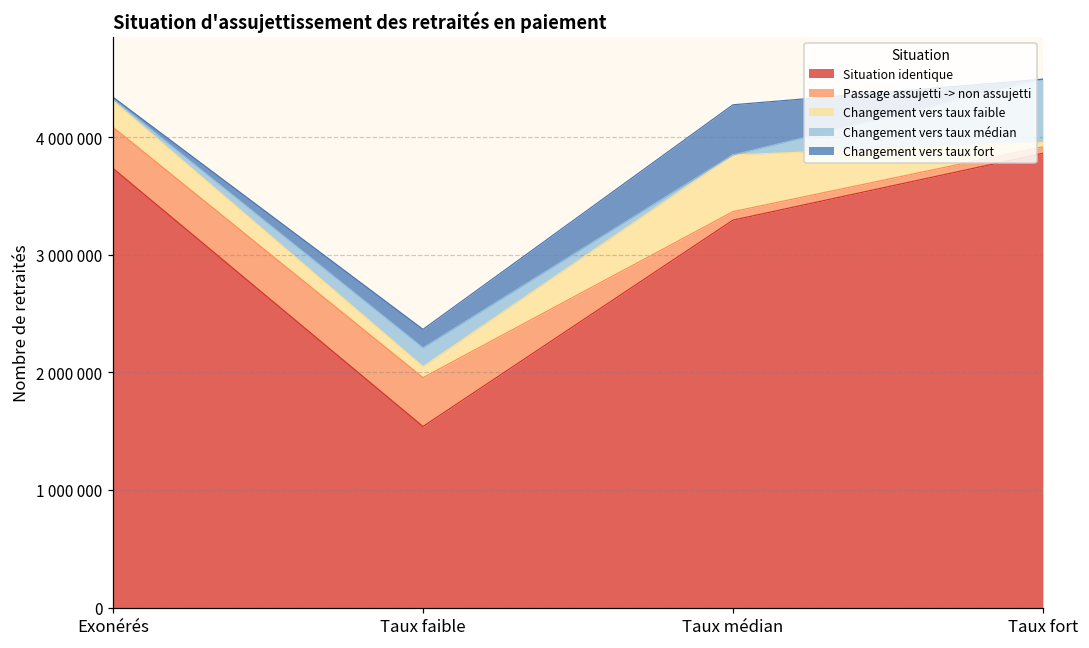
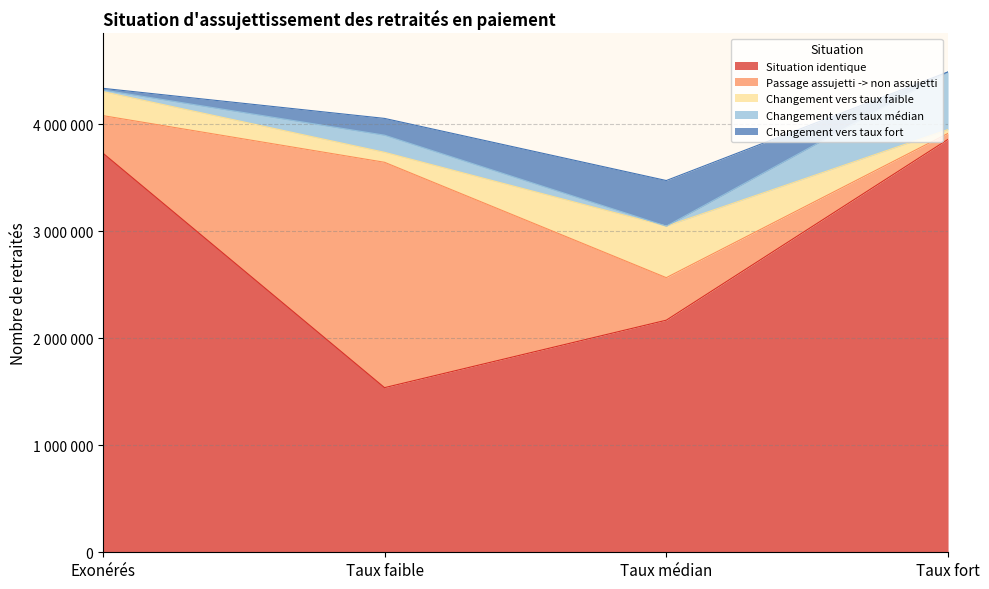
  {
    "Situation identique": {
      "Exonérés": 3730000,
      "Taux faible": 1540000,
-     "Taux médian": 3290000,
+     "Taux médian": 2170000,
      "Taux fort": 3860000
    },
    "Passage assujetti -> non assujetti": {
      "Exonérés": 350000,
-     "Taux faible": 420000,
-     "Taux médian": 70000,
+     "Taux faible": 2110000,
+     "Taux médian": 400000,
      "Taux fort": 60000
    },
    "Changement vers taux faible": {
      "Taux faible": 90000,
      "Taux fort": 40000
    },
    "Changement vers taux médian": {
      "Taux faible": 160000
    },
    "Changement vers taux fort": {
      "Taux faible": 160000,
      "Taux médian": 430000
    }
  }
